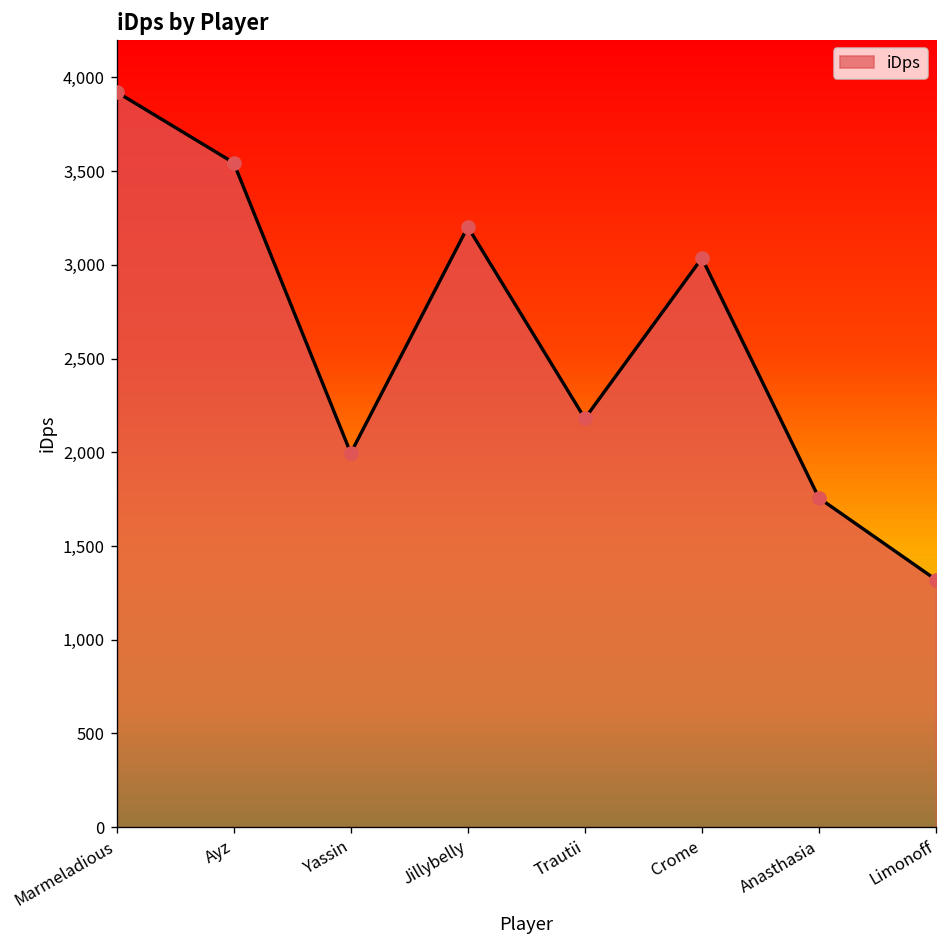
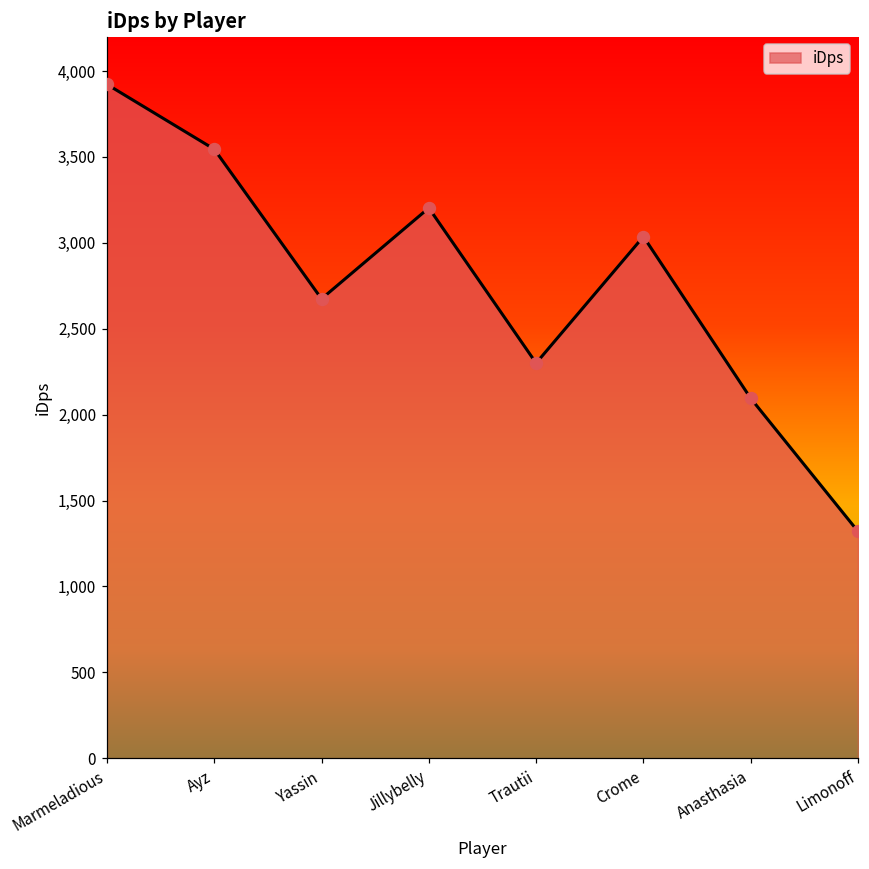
  {
    "Marmeladious": "3,920",
    "Ayz": "3,540",
-   "Yassin": "2,000",
+   "Yassin": "2,670",
    "Jillybelly": "3,200",
-   "Trautii": "2,180",
+   "Trautii": "2,300",
    "Crome": "3,040",
-   "Anasthasia": "1,760",
+   "Anasthasia": "2,090",
    "Limonoff": "1,320"
  }
